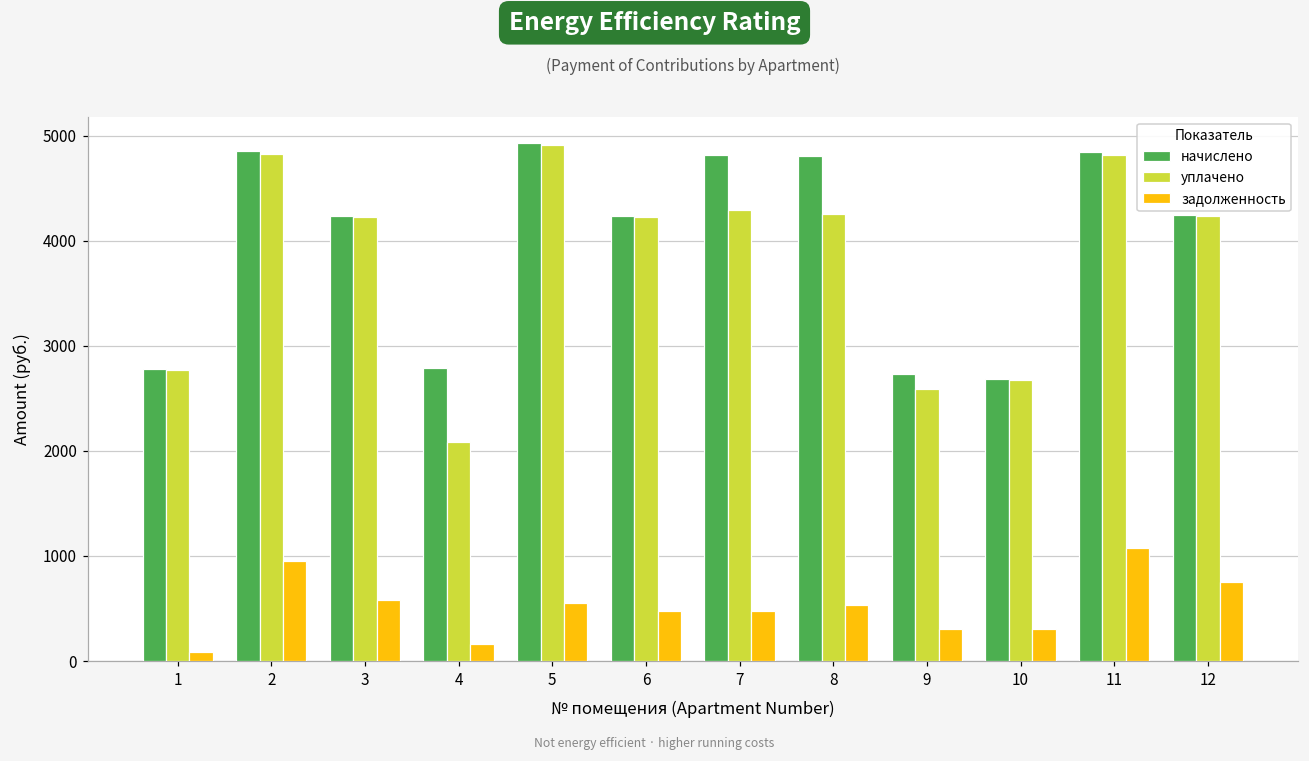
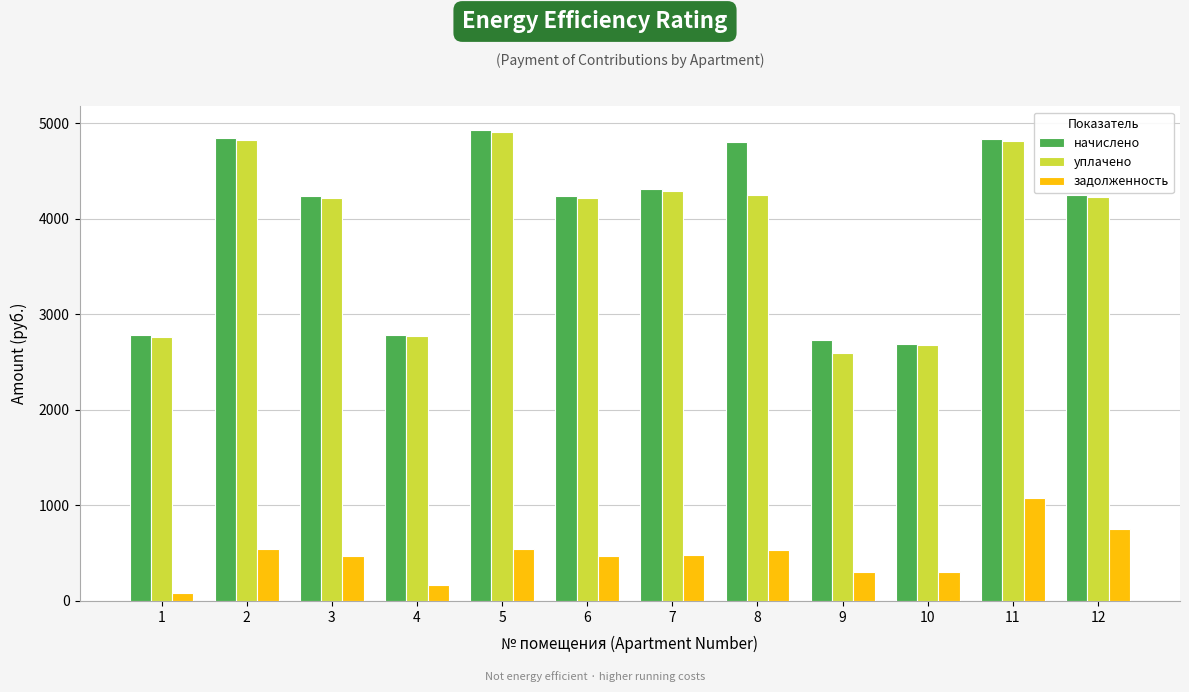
  {
    "начислено": {
      "1": 2800,
      "2": 4800,
      "3": 4200,
      "4": 2800,
      "5": 4900,
      "6": 4200,
-     "7": 4800,
+     "7": 4300,
      "8": 4800,
      "9": 2700,
      "10": 2700,
      "11": 4800,
      "12": 4200
    },
    "уплачено": {
      "1": 2800,
      "2": 4800,
      "3": 4200,
-     "4": 2100,
+     "4": 2800,
      "5": 4900,
      "6": 4200,
      "7": 4300,
      "8": 4200,
      "9": 2600,
      "10": 2700,
      "11": 4800,
      "12": 4200
    },
    "задолженность": {
      "1": 100,
-     "2": 1000,
-     "3": 600,
+     "2": 500,
+     "3": 500,
      "4": 200,
      "5": 500,
      "6": 500,
      "7": 500,
      "8": 500,
      "9": 300,
      "10": 300,
      "11": 1100,
      "12": 800
    }
  }
